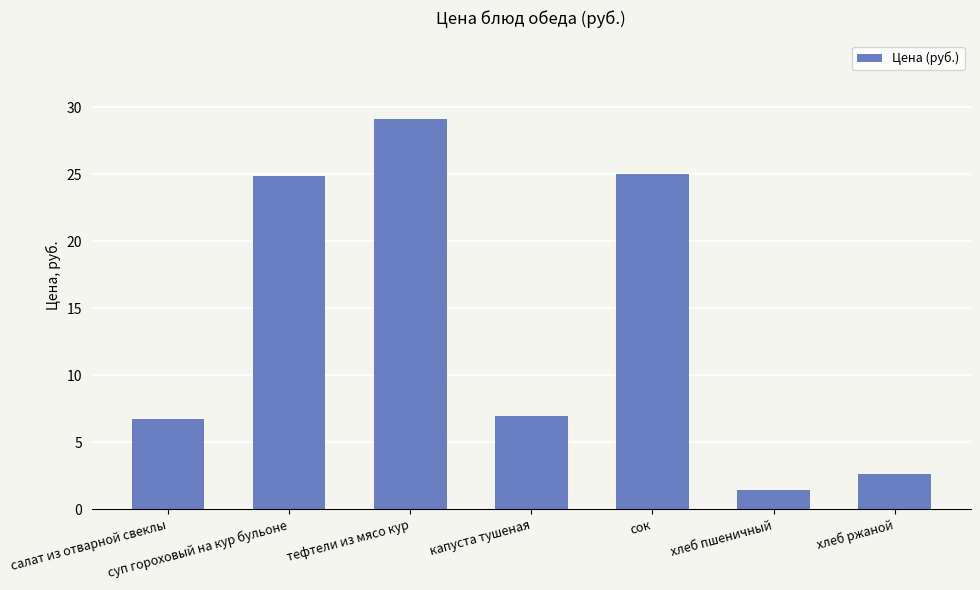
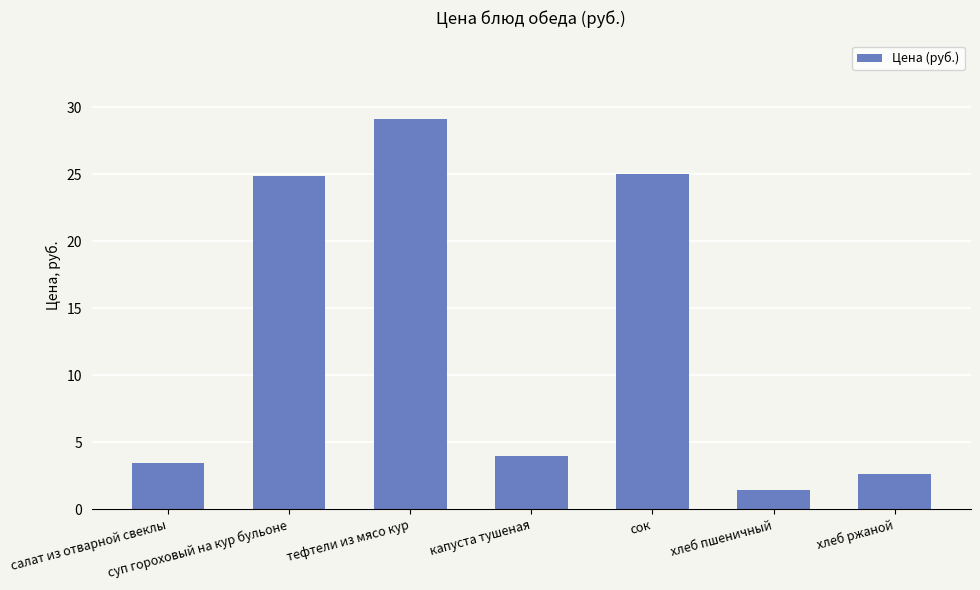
  {
-   "салат из отварной свеклы": 6.8,
+   "салат из отварной свеклы": 3.5,
    "суп гороховый на кур бульоне": 24.9,
    "тефтели из мясо кур": 29.2,
-   "капуста тушеная": 7.0,
+   "капуста тушеная": 4.0,
    "сок": 25.0,
    "хлеб пшеничный": 1.5,
    "хлеб ржаной": 2.6
  }
